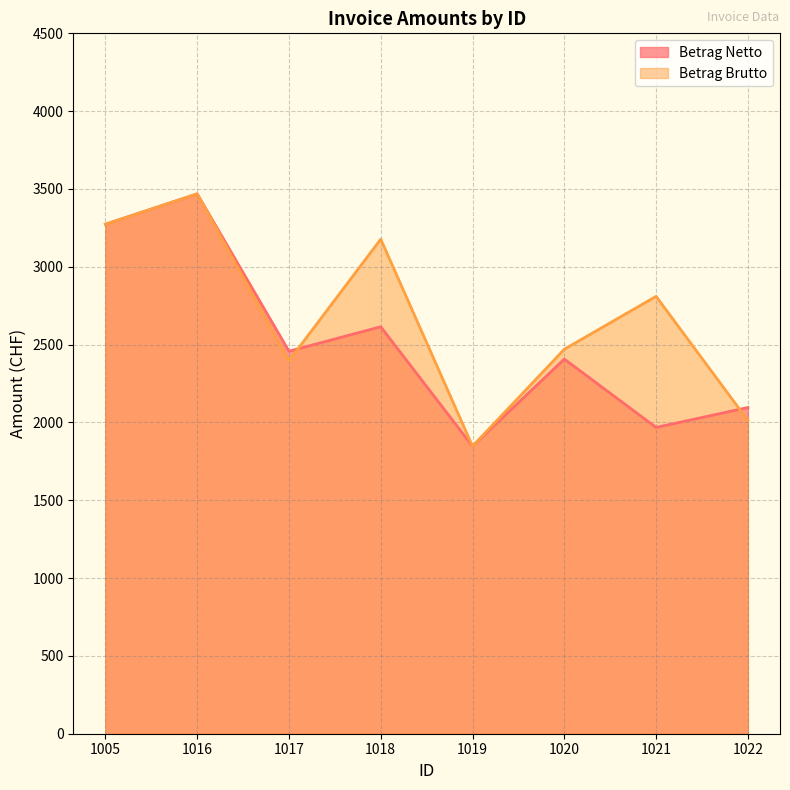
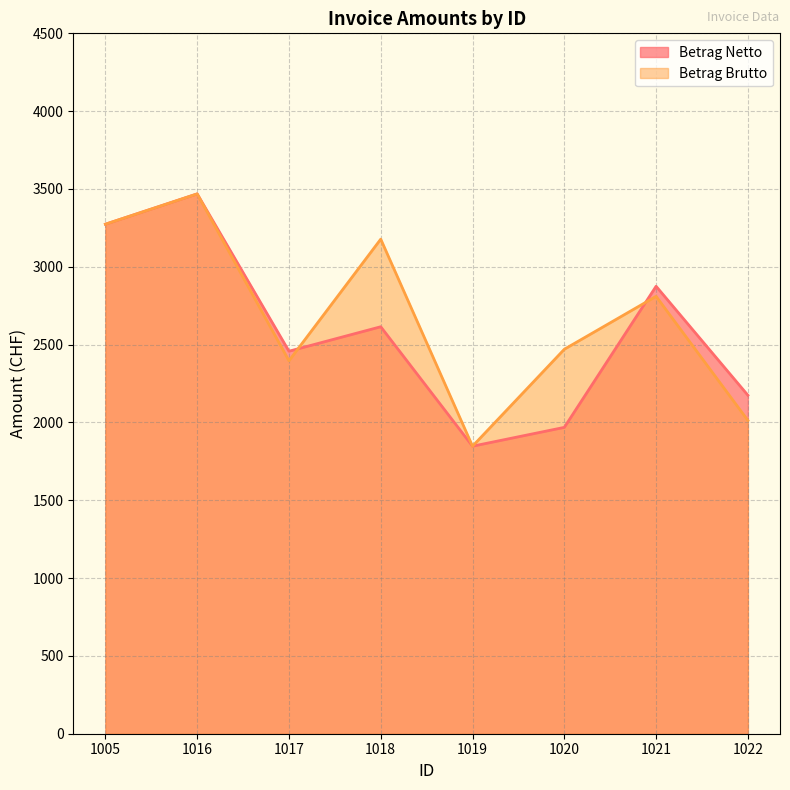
  {
    "Betrag Netto": {
      "1017": 2460,
      "1018": 2610,
-     "1020": 2410,
-     "1021": 1970,
-     "1022": 2100
+     "1020": 1970,
+     "1021": 2870,
+     "1022": 2170
    },
    "Betrag Brutto": {
      "1017": 2400,
      "1018": 3180,
      "1020": 2470,
      "1021": 2810,
      "1022": 2010
    }
  }
